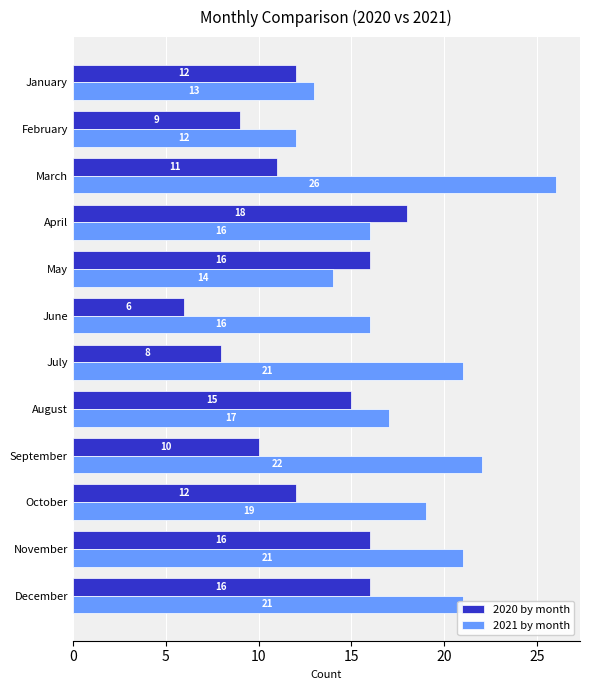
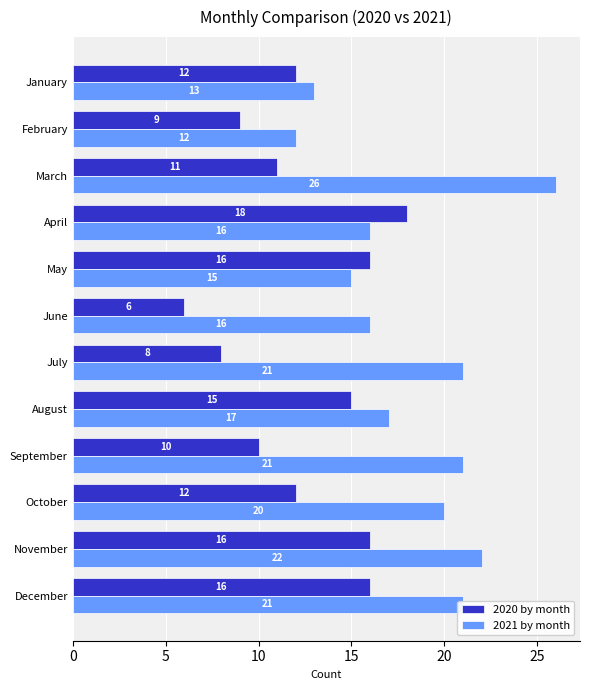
  {
    "2020 by month": {
      "January": 12,
      "February": 9,
      "March": 11,
      "April": 18,
      "May": 16,
      "June": 6,
      "July": 8,
      "August": 15,
      "September": 10,
      "October": 12,
      "November": 16,
      "December": 16
    },
    "2021 by month": {
      "January": 13,
      "February": 12,
      "March": 26,
      "April": 16,
-     "May": 14,
+     "May": 15,
      "June": 16,
      "July": 21,
      "August": 17,
-     "September": 22,
-     "October": 19,
-     "November": 21
+     "September": 21,
+     "October": 20,
+     "November": 22
    }
  }
